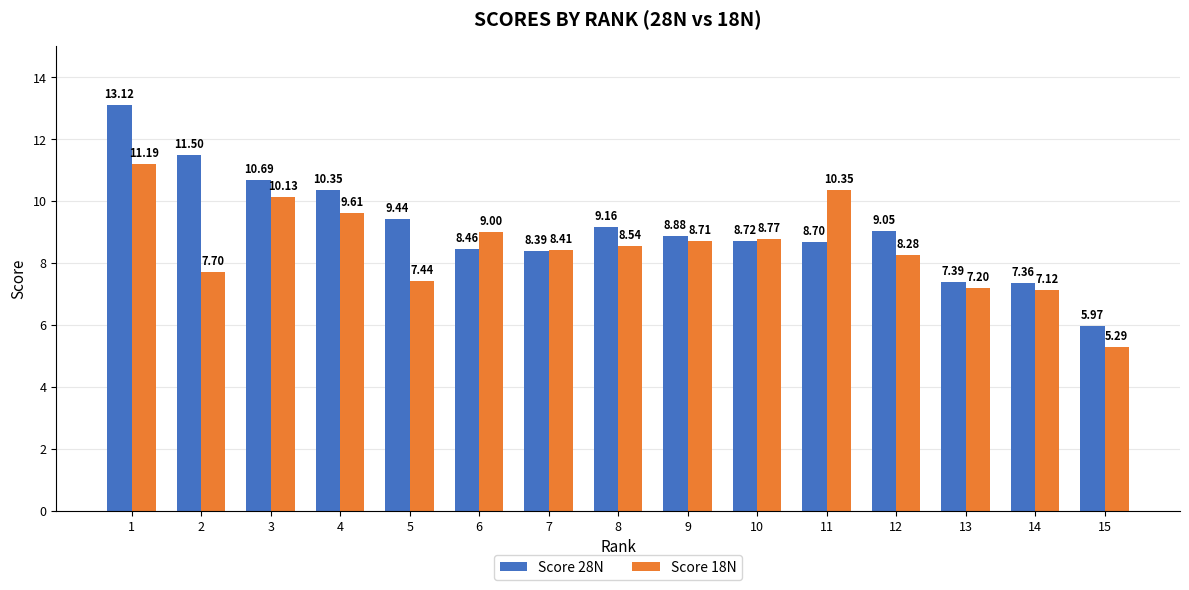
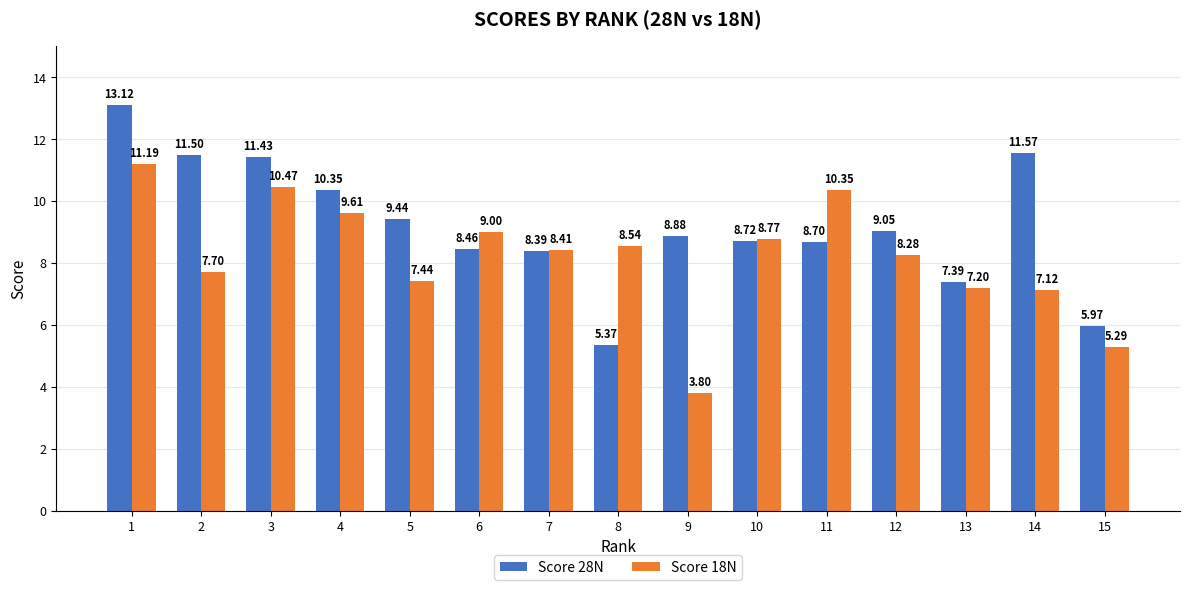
  {
    "Score 28N": {
      "1": 13.12,
      "2": 11.50,
-     "3": 10.69,
+     "3": 11.43,
      "4": 10.35,
      "5": 9.44,
      "6": 8.46,
      "7": 8.39,
-     "8": 9.16,
+     "8": 5.37,
      "9": 8.88,
      "10": 8.72,
      "11": 8.70,
      "12": 9.05,
      "13": 7.39,
-     "14": 7.36,
+     "14": 11.57,
      "15": 5.97
    },
    "Score 18N": {
      "1": 11.19,
      "2": 7.70,
-     "3": 10.13,
+     "3": 10.47,
      "4": 9.61,
      "5": 7.44,
      "6": 9.00,
      "7": 8.41,
      "8": 8.54,
-     "9": 8.71,
+     "9": 3.80,
      "10": 8.77,
      "11": 10.35,
      "12": 8.28,
      "13": 7.20,
      "14": 7.12,
      "15": 5.29
    }
  }
